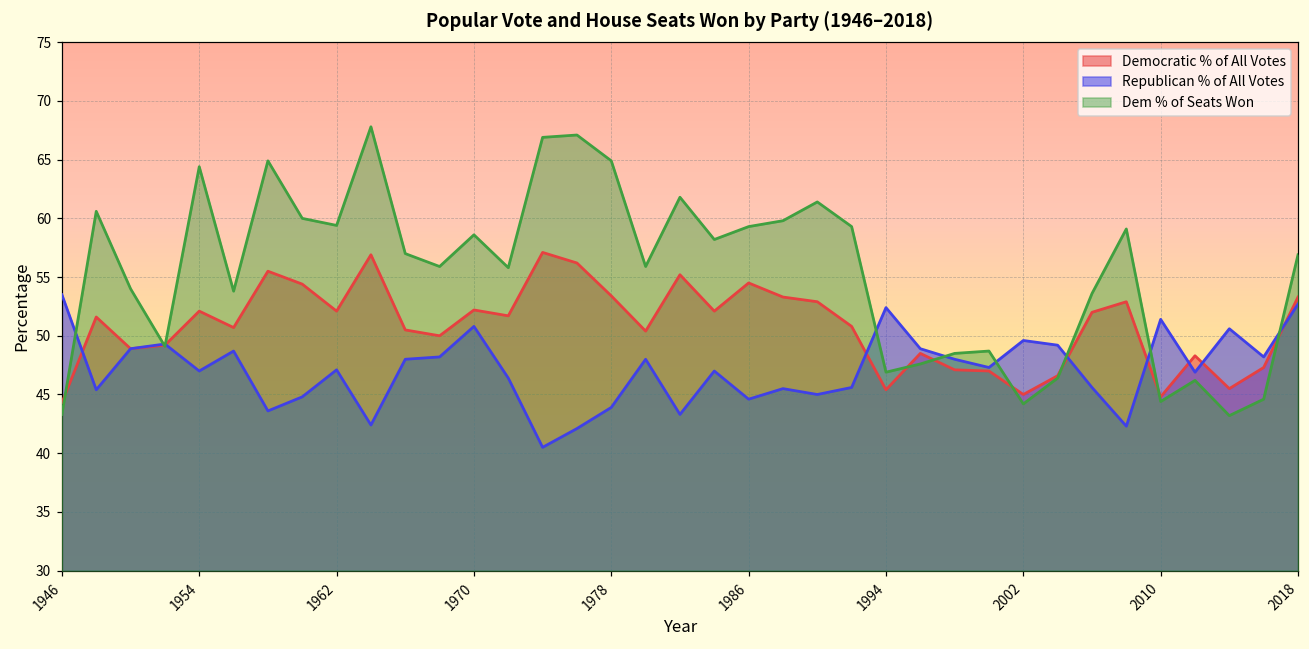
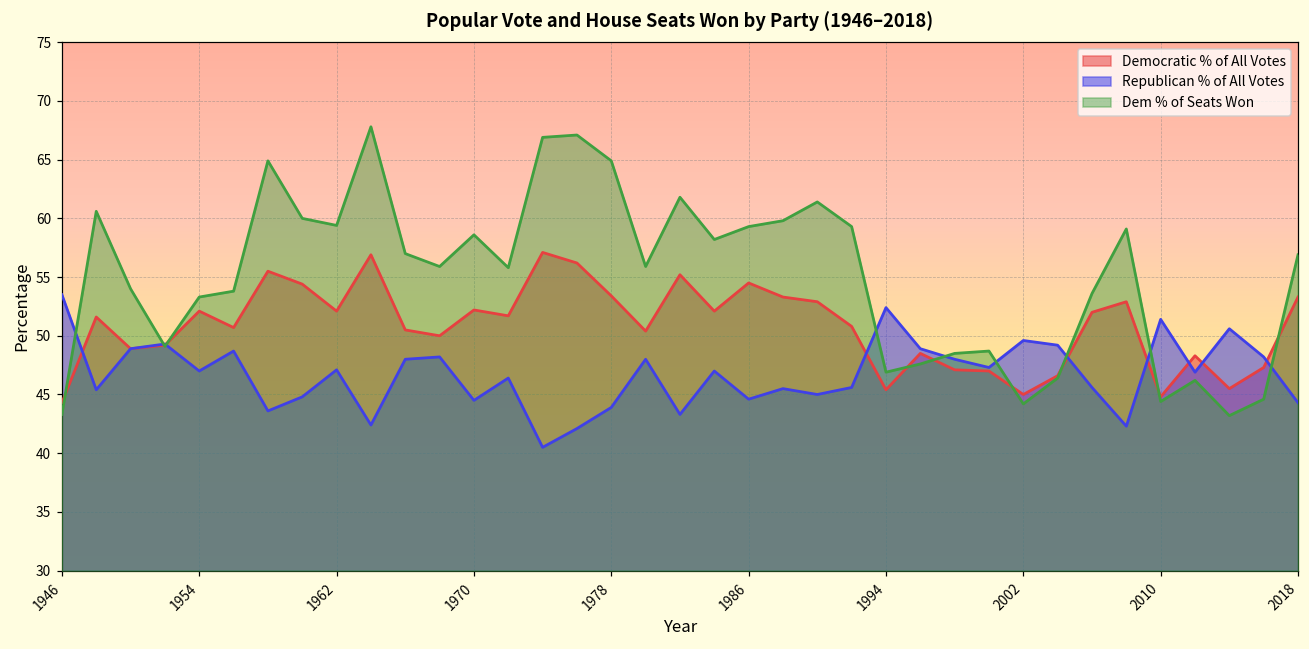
  {
    "Democratic % of All Votes": {
      "1946": 44.3,
      "1954": 52.1,
      "1962": 52.1,
      "1970": 52.2,
      "1978": 53.4,
      "1986": 54.5,
      "1994": 45.4,
      "2002": 45.0,
      "2010": 44.8,
      "2018": 53.3
    },
    "Republican % of All Votes": {
      "1946": 53.5,
      "1954": 47.0,
      "1962": 47.1,
-     "1970": 50.8,
+     "1970": 44.5,
      "1978": 43.9,
      "1986": 44.6,
      "1994": 52.4,
      "2002": 49.6,
      "2010": 51.4,
-     "2018": 52.7
+     "2018": 44.3
    },
    "Dem % of Seats Won": {
      "1946": 43.3,
-     "1954": 64.4,
+     "1954": 53.3,
      "1962": 59.4,
      "1970": 58.6,
      "1978": 64.9,
      "1986": 59.3,
      "1994": 46.9,
      "2002": 44.2,
      "2010": 44.4,
      "2018": 56.9
    }
  }
